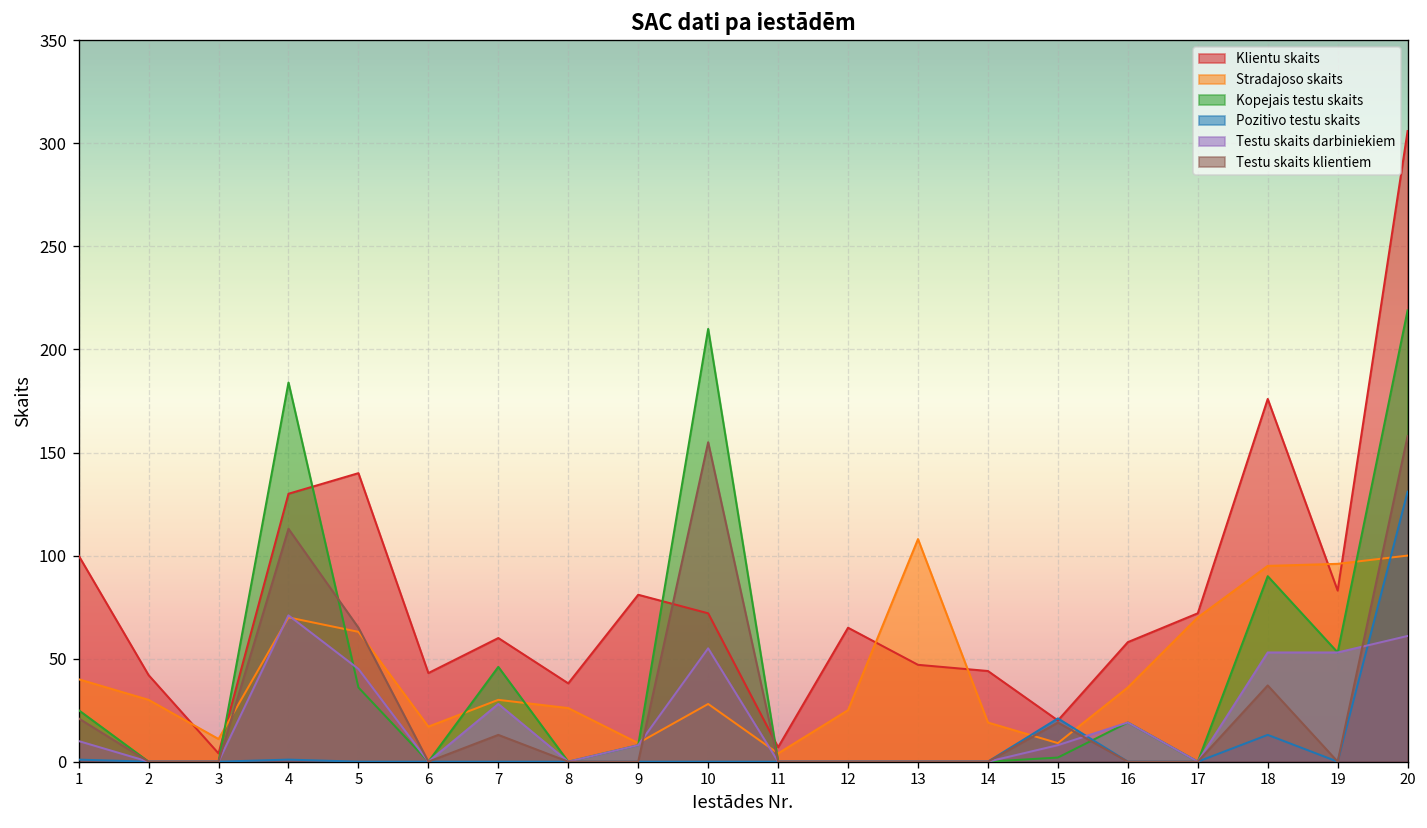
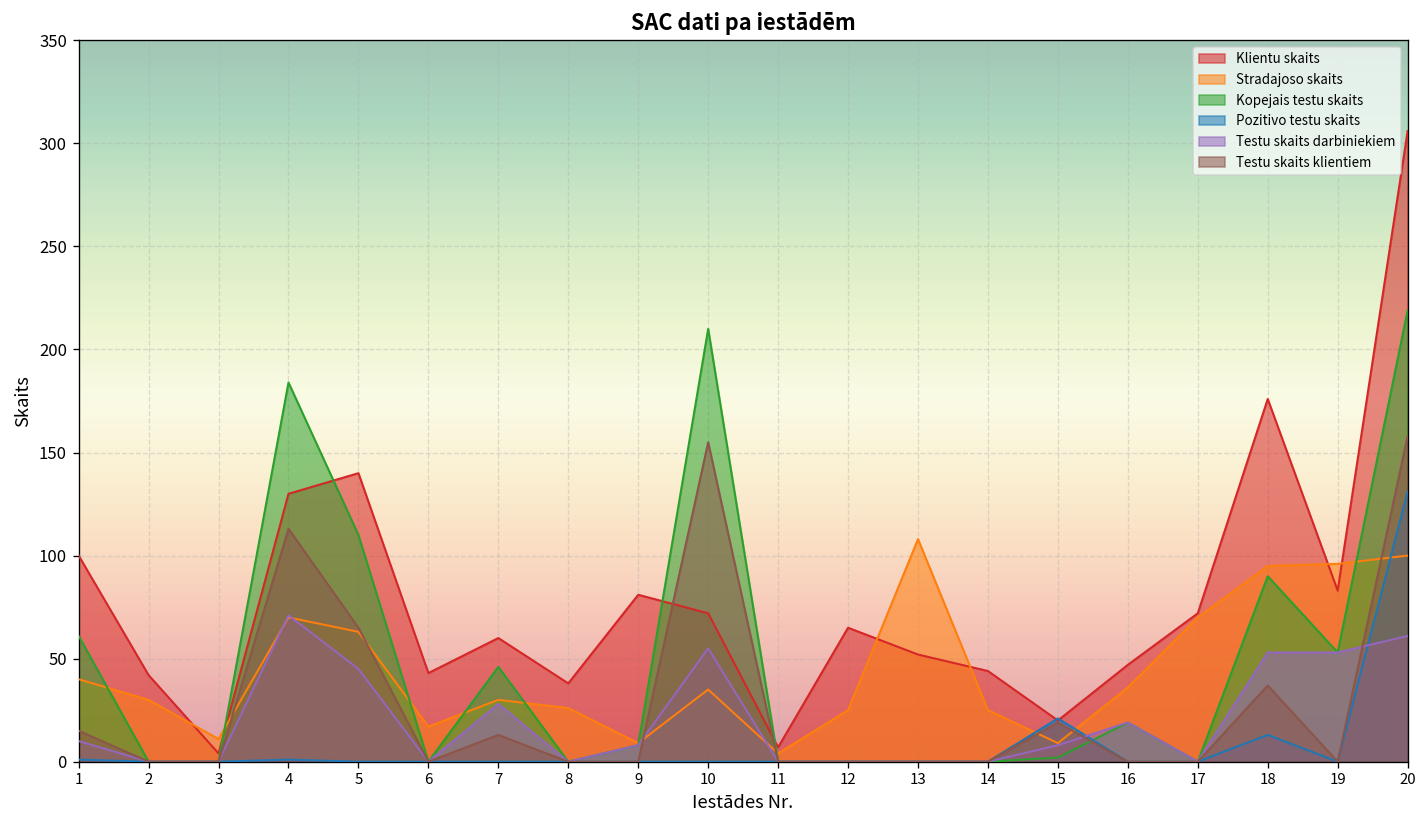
  {
    "Klientu skaits": {
      "1": 100,
      "2": 42,
      "3": 4,
      "4": 130,
      "5": 140,
      "6": 43,
      "7": 60,
      "8": 38,
      "9": 81,
      "10": 72,
      "11": 7,
      "12": 65,
-     "13": 47,
+     "13": 52,
      "14": 44,
-     "16": 58,
+     "16": 47,
      "17": 72,
      "18": 176,
      "19": 83,
      "20": 306
    },
    "Stradajoso skaits": {
      "1": 40,
      "2": 30,
      "3": 11,
      "5": 63,
      "6": 17,
      "7": 30,
      "8": 26,
-     "10": 28,
+     "10": 35,
      "11": 4,
      "12": 25,
      "13": 108,
-     "14": 19,
+     "14": 25,
      "16": 36,
      "17": 70,
      "18": 95,
      "19": 96,
      "20": 100
    },
    "Kopejais testu skaits": {
-     "1": 25,
+     "1": 61,
      "4": 184,
-     "5": 36,
+     "5": 110,
      "7": 46,
      "10": 210,
      "15": 2,
      "18": 90,
      "20": 219
    },
    "Pozitivo testu skaits": {
      "1": 1,
      "4": 1,
      "5": 0,
      "7": 0,
      "10": 0,
      "18": 13,
      "20": 131
    },
    "Testu skaits darbiniekiem": {
      "1": 10,
      "5": 45,
      "7": 28,
      "10": 55,
      "18": 53,
      "20": 61
    },
    "Testu skaits klientiem": {
-     "1": 21,
+     "1": 15,
      "4": 113,
      "5": 65,
      "7": 13,
      "10": 155,
      "18": 37,
      "20": 158
    }
  }
